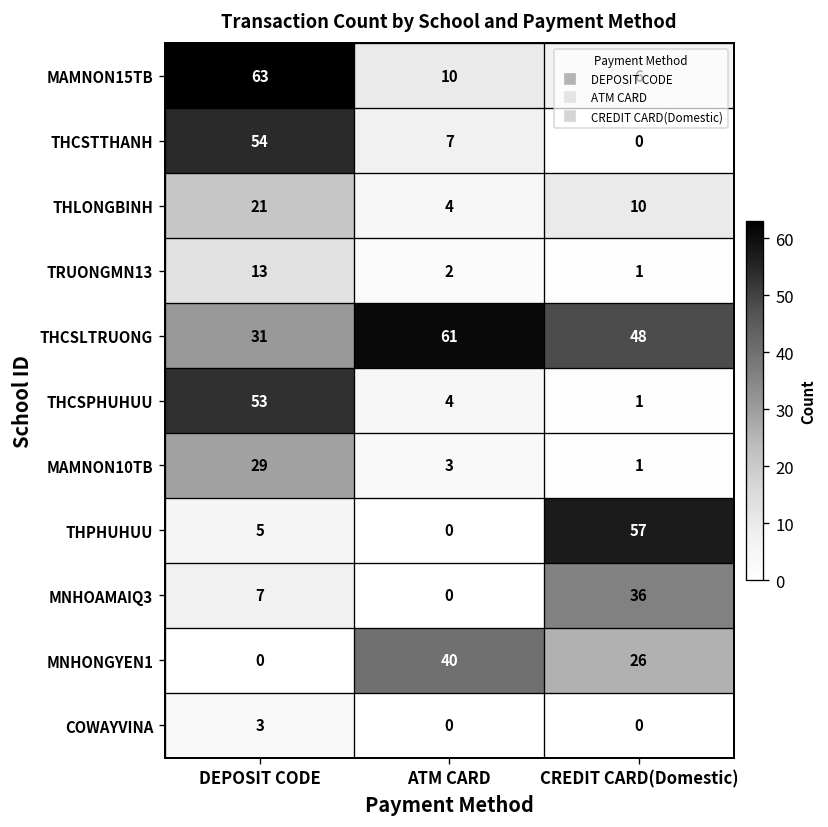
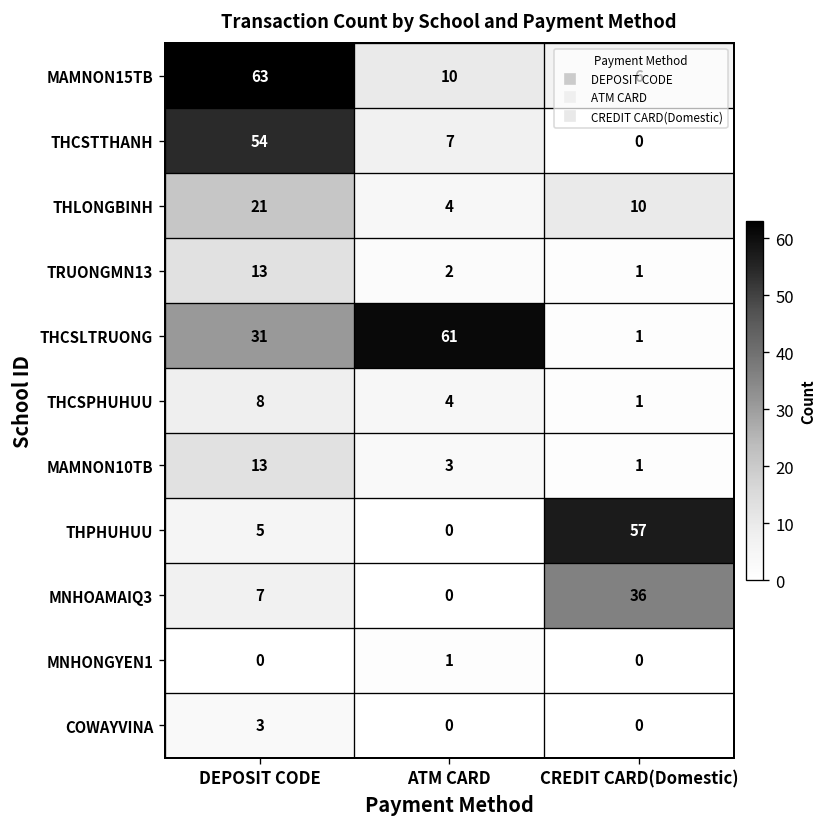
  {
    "MAMNON15TB": {
      "DEPOSIT CODE": 63,
      "ATM CARD": 10
    },
    "THCSTTHANH": {
      "DEPOSIT CODE": 54,
      "ATM CARD": 7,
      "CREDIT CARD(Domestic)": 0
    },
    "THLONGBINH": {
      "DEPOSIT CODE": 21,
      "ATM CARD": 4,
      "CREDIT CARD(Domestic)": 10
    },
    "TRUONGMN13": {
      "DEPOSIT CODE": 13,
      "ATM CARD": 2,
      "CREDIT CARD(Domestic)": 1
    },
    "THCSLTRUONG": {
      "DEPOSIT CODE": 31,
      "ATM CARD": 61,
-     "CREDIT CARD(Domestic)": 48
+     "CREDIT CARD(Domestic)": 1
    },
    "THCSPHUHUU": {
-     "DEPOSIT CODE": 53,
+     "DEPOSIT CODE": 8,
      "ATM CARD": 4,
      "CREDIT CARD(Domestic)": 1
    },
    "MAMNON10TB": {
-     "DEPOSIT CODE": 29,
+     "DEPOSIT CODE": 13,
      "ATM CARD": 3,
      "CREDIT CARD(Domestic)": 1
    },
    "THPHUHUU": {
      "DEPOSIT CODE": 5,
      "ATM CARD": 0,
      "CREDIT CARD(Domestic)": 57
    },
    "MNHOAMAIQ3": {
      "DEPOSIT CODE": 7,
      "ATM CARD": 0,
      "CREDIT CARD(Domestic)": 36
    },
    "MNHONGYEN1": {
      "DEPOSIT CODE": 0,
-     "ATM CARD": 40,
-     "CREDIT CARD(Domestic)": 26
+     "ATM CARD": 1,
+     "CREDIT CARD(Domestic)": 0
    },
    "COWAYVINA": {
      "DEPOSIT CODE": 3,
      "ATM CARD": 0,
      "CREDIT CARD(Domestic)": 0
    }
  }
